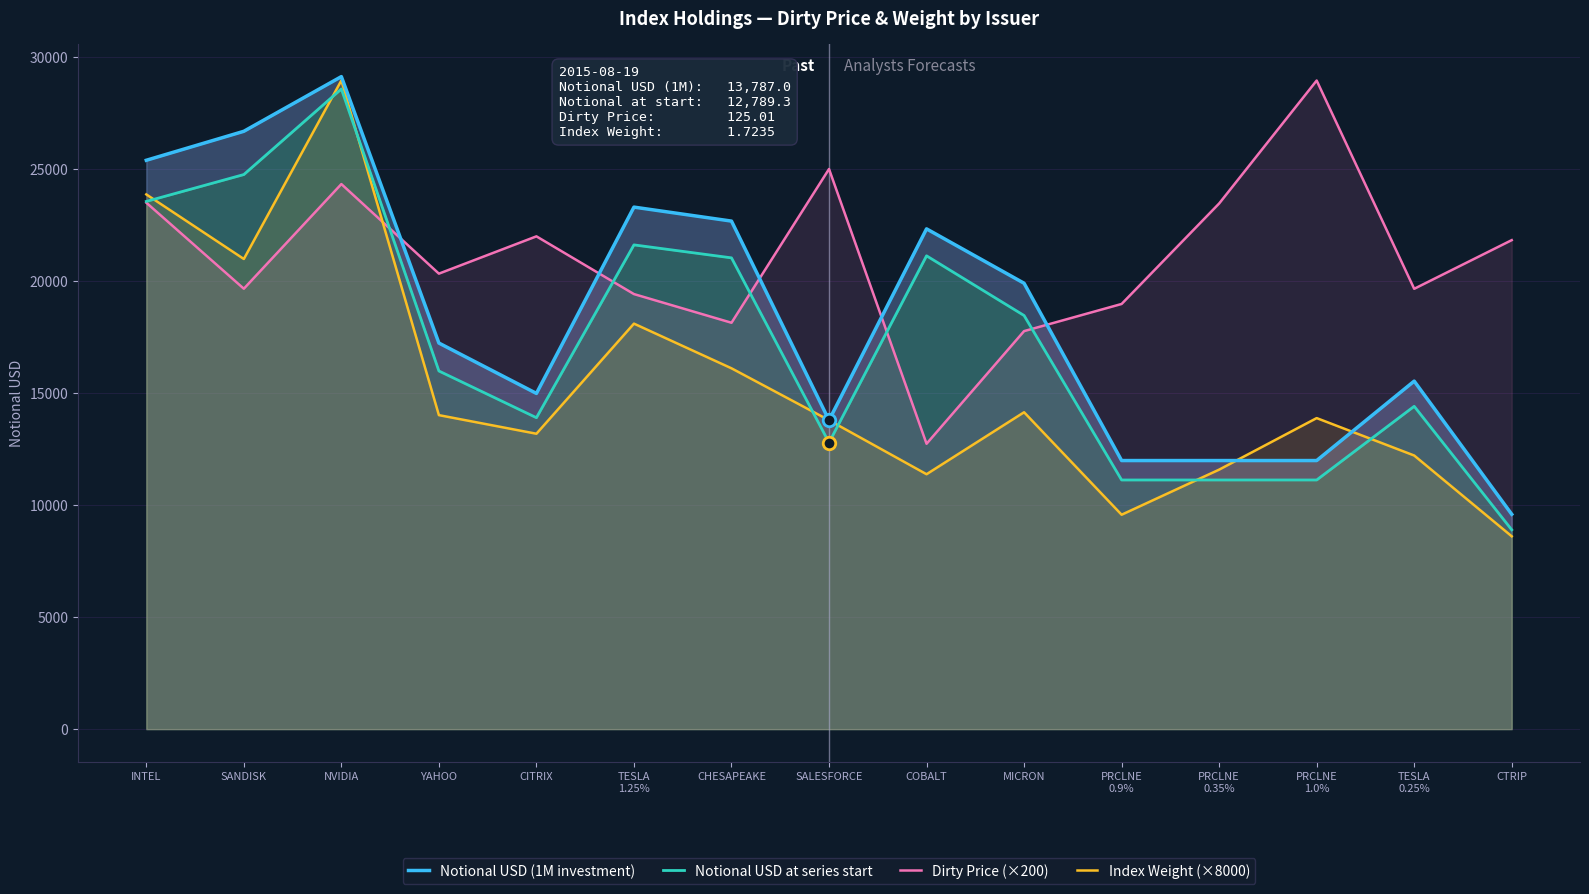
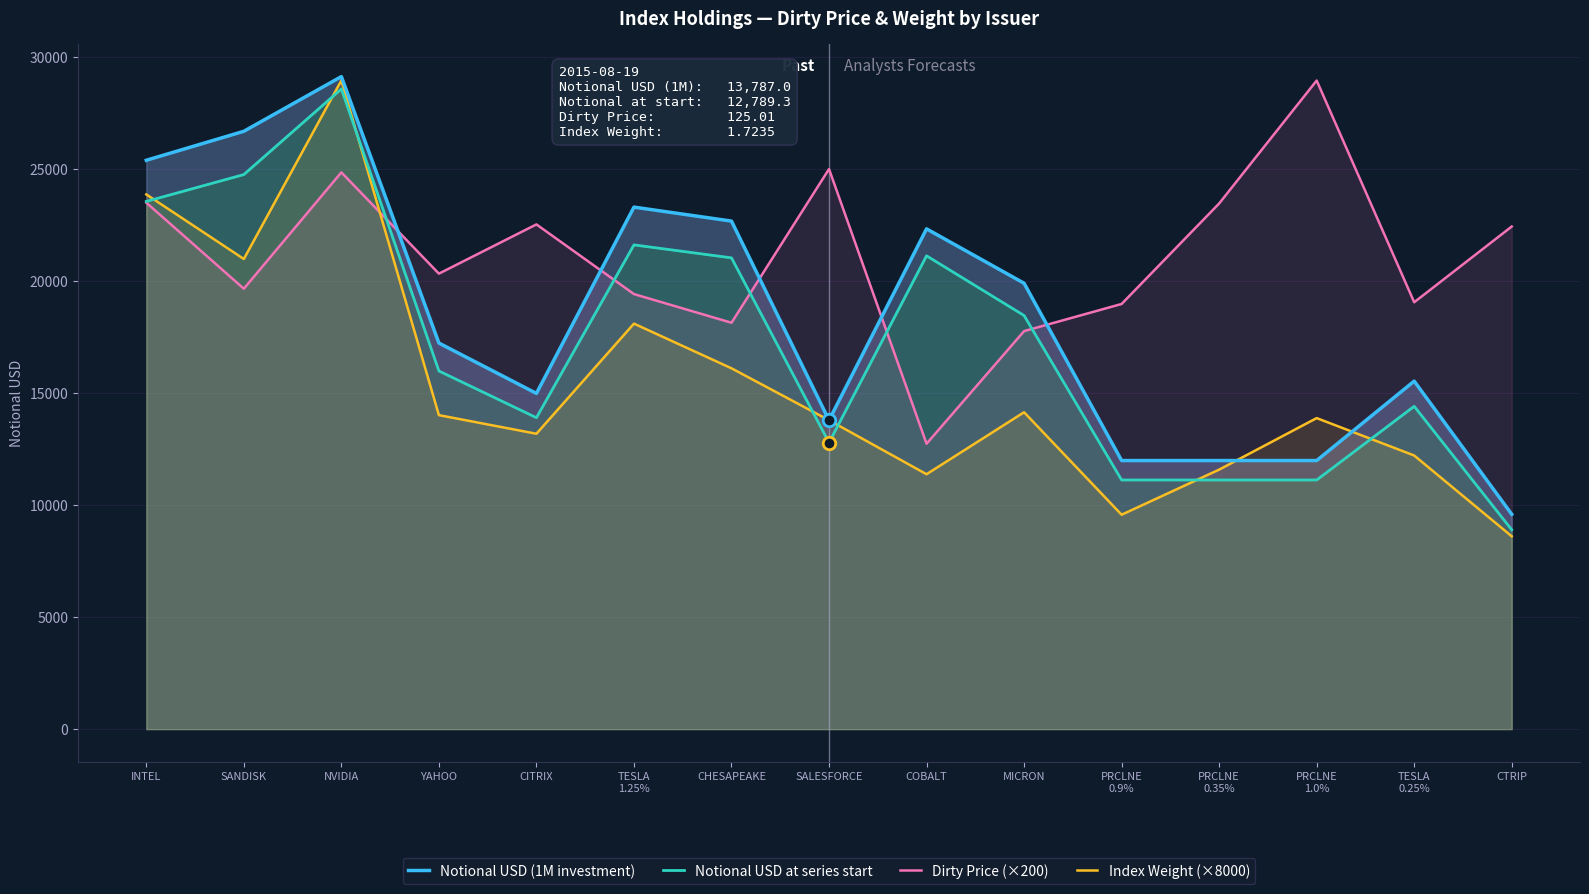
  {
    "Notional USD at series start": {
      "SANDISK": 24800,
      "NVIDIA": 28600,
      "YAHOO": 16000,
      "CITRIX": 13900,
      "TESLA 1.25%": 21600,
      "CHESAPEAKE": 21000,
      "COBALT": 21100,
      "MICRON": 18500,
      "PRCLNE 0.9%": 11100,
      "PRCLNE 0.35%": 11100,
      "PRCLNE 1.0%": 11100,
      "TESLA 0.25%": 14400,
      "CTRIP": 8900
    },
    "Dirty Price (×200)": {
      "SANDISK": 19700,
-     "NVIDIA": 24300,
+     "NVIDIA": 24900,
      "YAHOO": 20300,
-     "CITRIX": 22000,
+     "CITRIX": 22500,
      "TESLA 1.25%": 19400,
      "CHESAPEAKE": 18100,
      "SALESFORCE": 25000,
      "COBALT": 12700,
      "MICRON": 17800,
      "PRCLNE 0.9%": 19000,
      "PRCLNE 0.35%": 23500,
      "PRCLNE 1.0%": 29000,
-     "TESLA 0.25%": 19700,
-     "CTRIP": 21800
+     "TESLA 0.25%": 19100,
+     "CTRIP": 22400
    }
  }
